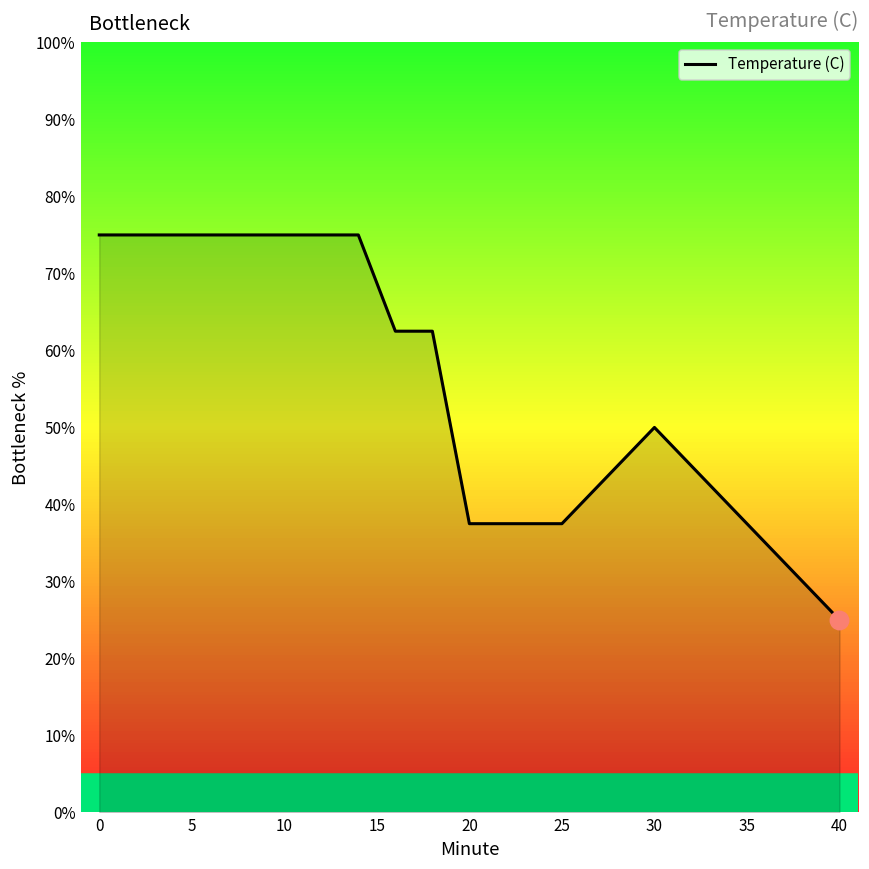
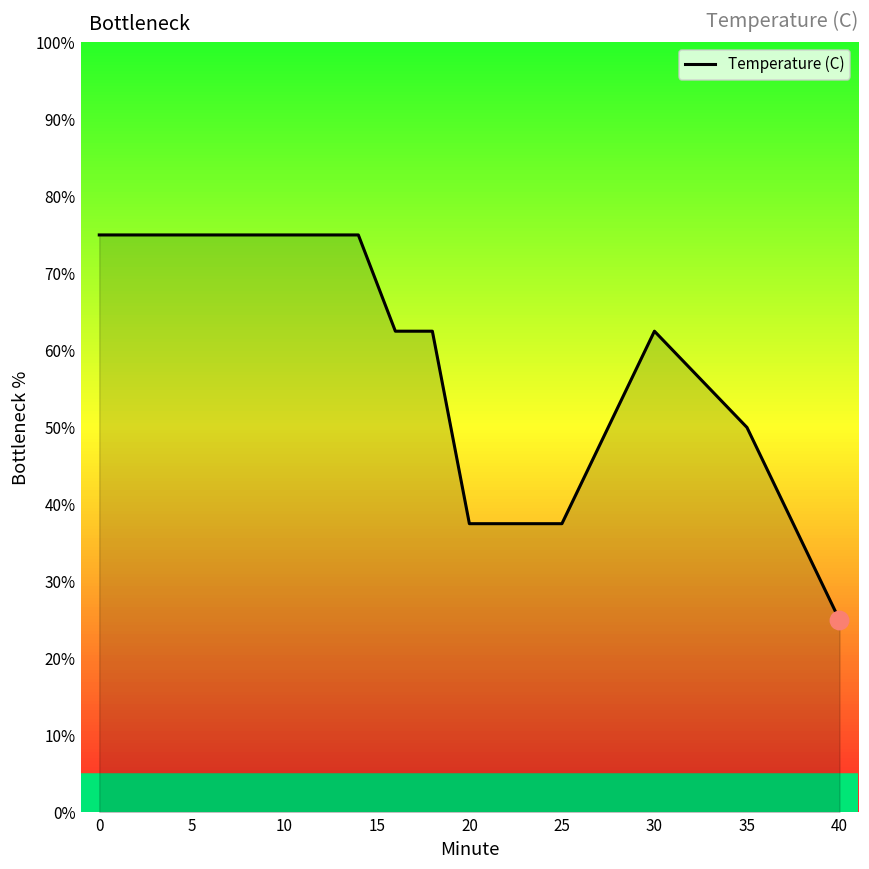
  {
    "Temperature (C)": {
      "0": "75%",
      "10": "75%",
      "20": "38%",
      "25": "38%",
-     "30": "50%",
-     "35": "38%"
+     "30": "62%",
+     "35": "50%"
    }
  }
